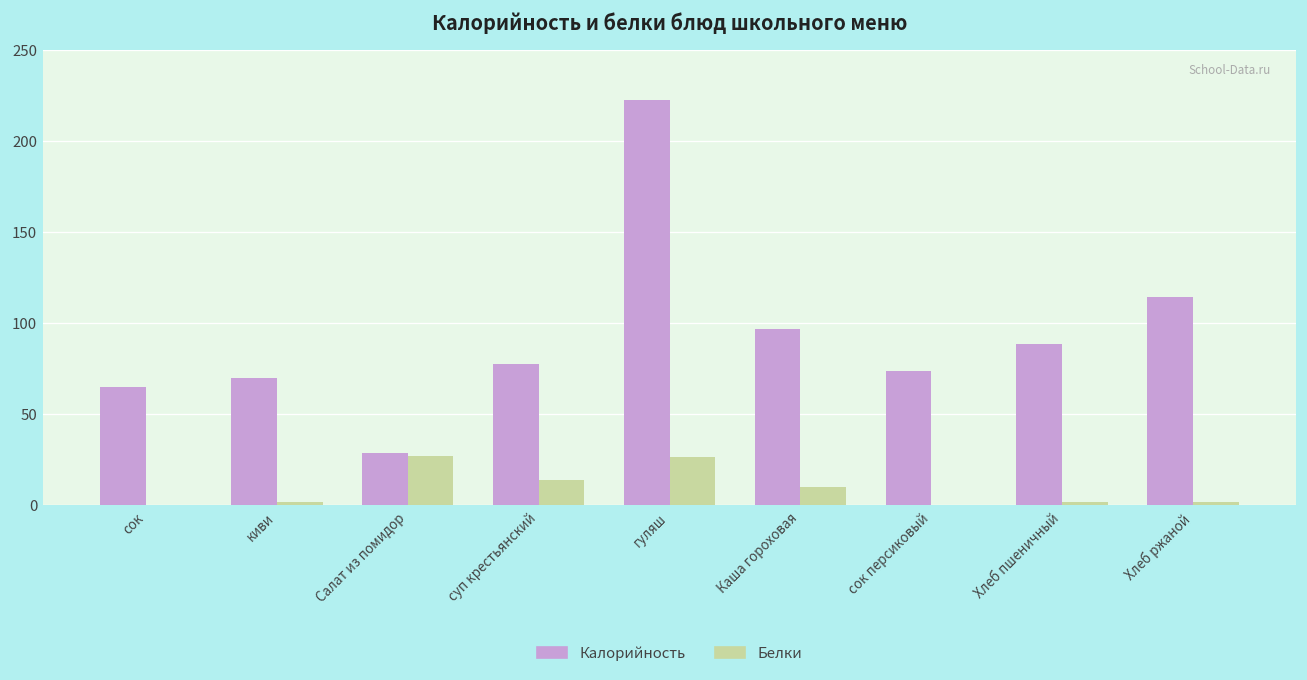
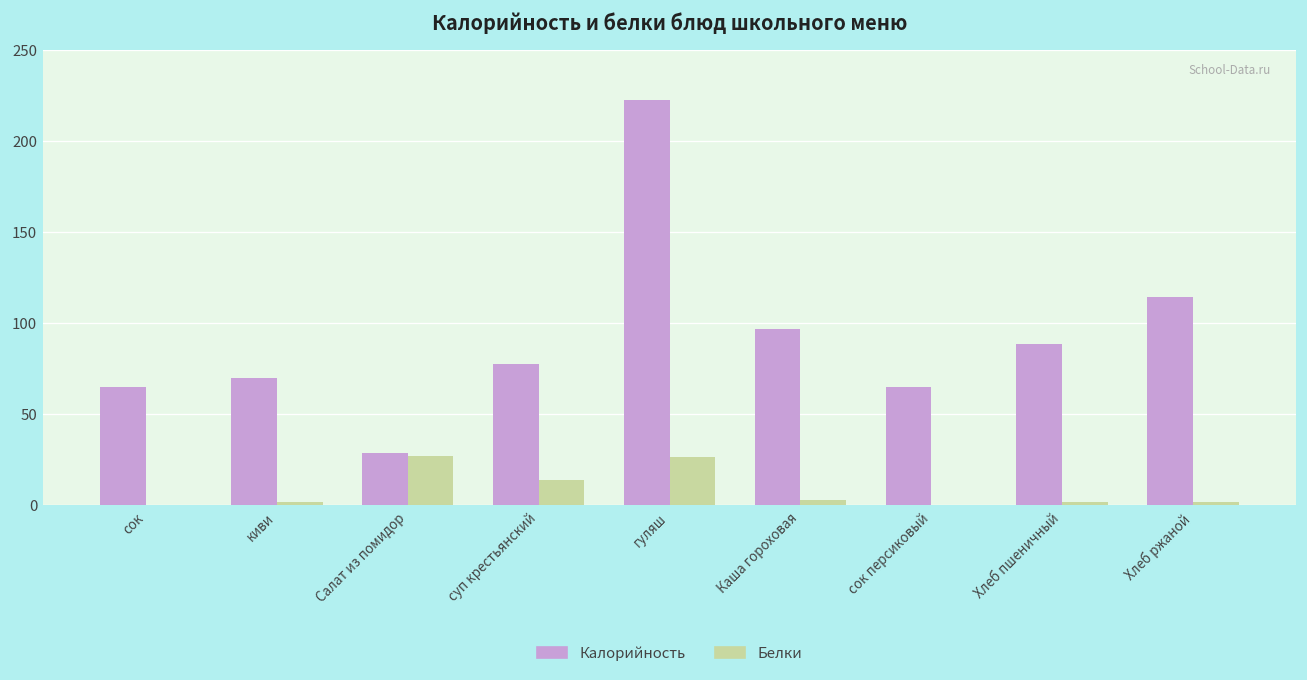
  {
    "Калорийность": {
      "сок": 65,
      "киви": 70,
      "Салат из помидор": 29,
      "суп крестьянский": 78,
      "гуляш": 223,
      "Каша гороховая": 97,
-     "сок персиковый": 74,
+     "сок персиковый": 65,
      "Хлеб пшеничный": 88,
      "Хлеб ржаной": 114
    },
    "Белки": {
      "сок": 0,
      "киви": 2,
      "Салат из помидор": 27,
      "суп крестьянский": 14,
      "гуляш": 26,
-     "Каша гороховая": 10,
+     "Каша гороховая": 3,
      "сок персиковый": 0,
      "Хлеб пшеничный": 2,
      "Хлеб ржаной": 2
    }
  }
